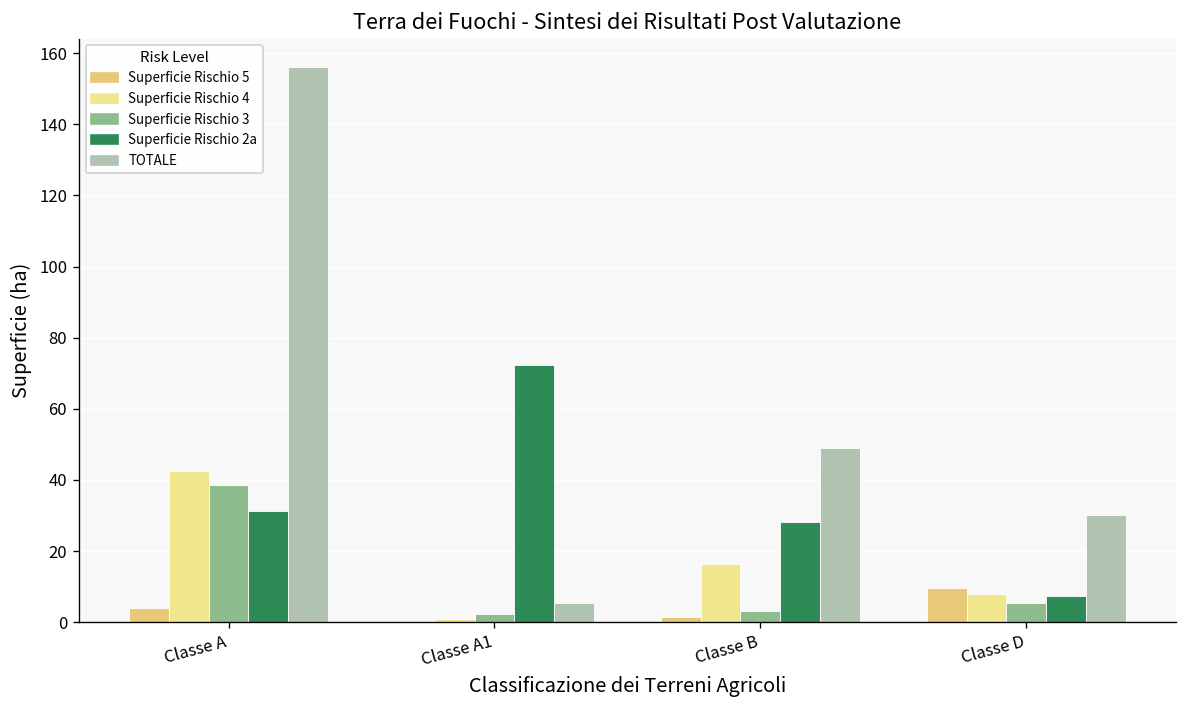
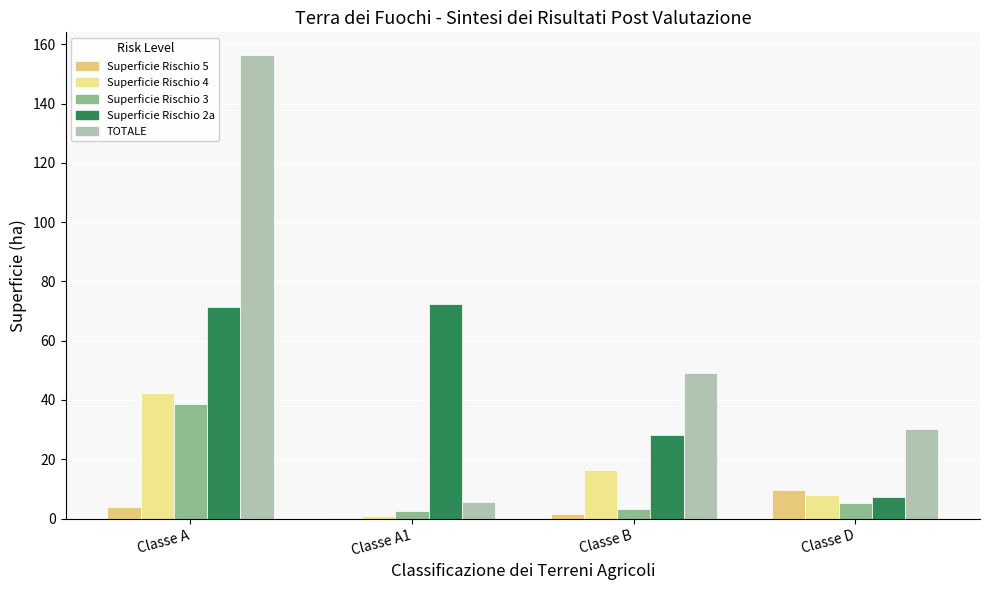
  {
    "Superficie Rischio 2a": {
-     "Classe A": 31,
+     "Classe A": 71,
      "Classe A1": 72,
      "Classe B": 28,
      "Classe D": 7
    }
  }
